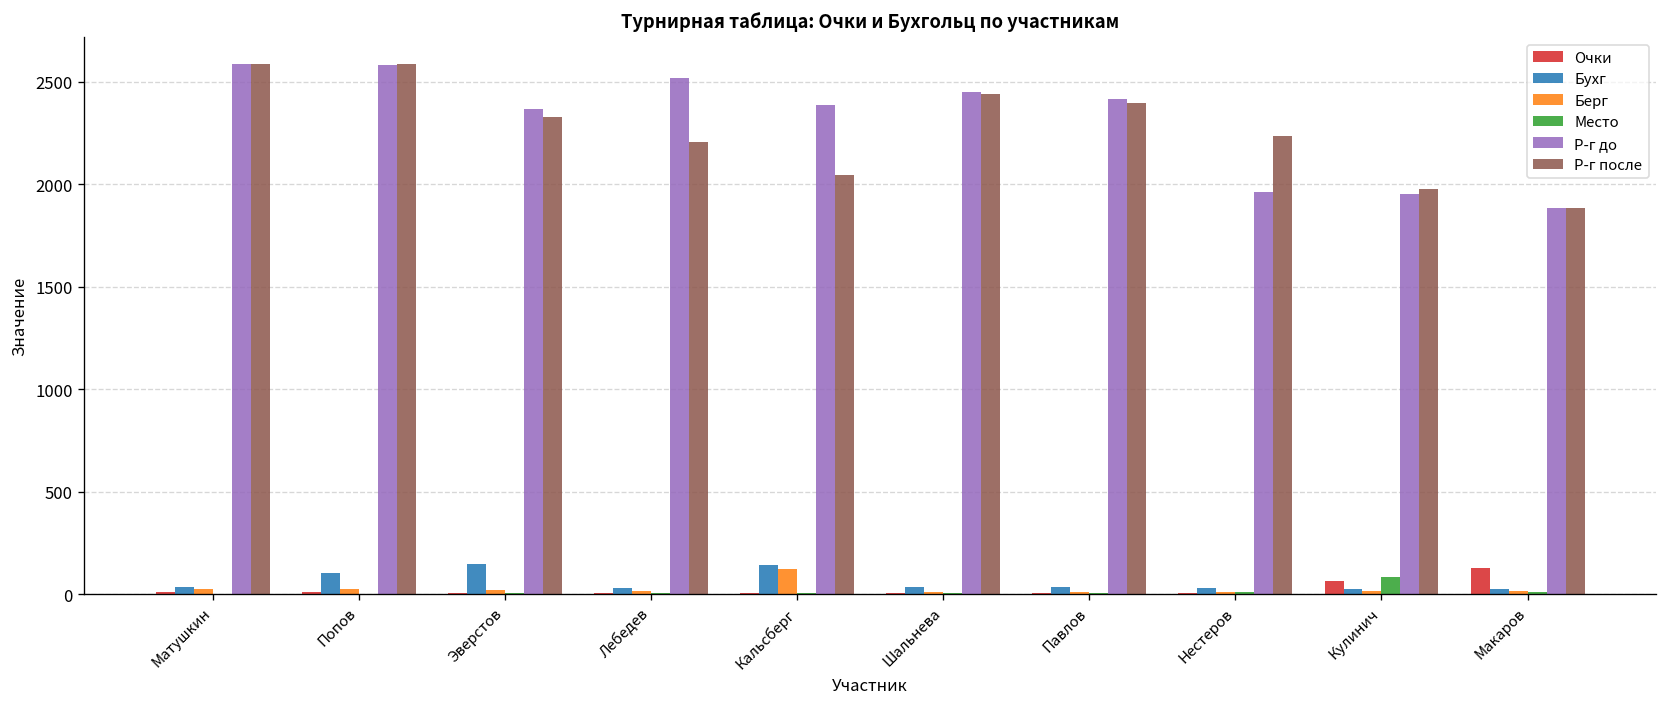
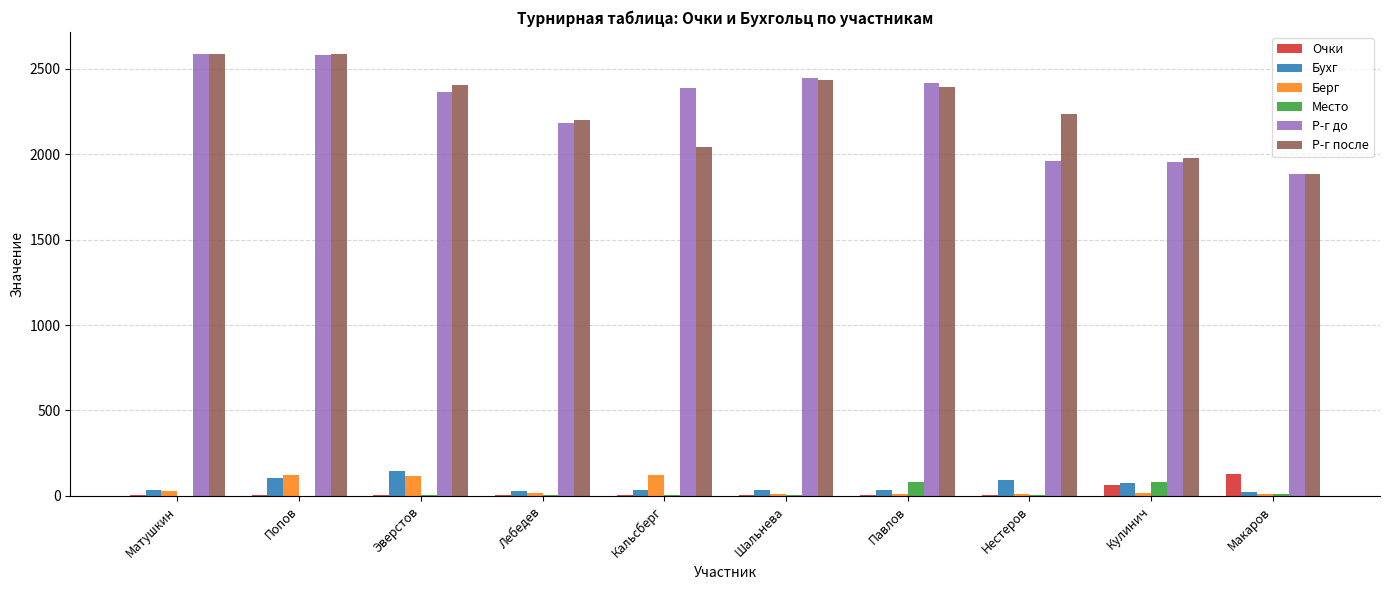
  {
    "Очки": {
      "Кулинич": 60,
      "Макаров": 130
    },
    "Бухг": {
      "Матушкин": 30,
      "Попов": 100,
      "Эверстов": 150,
      "Лебедев": 30,
-     "Кальсберг": 140,
+     "Кальсберг": 40,
      "Шальнева": 40,
      "Павлов": 30,
-     "Нестеров": 30,
-     "Кулинич": 30,
+     "Нестеров": 90,
+     "Кулинич": 80,
      "Макаров": 30
    },
    "Берг": {
      "Матушкин": 30,
-     "Попов": 30,
-     "Эверстов": 20,
+     "Попов": 120,
+     "Эверстов": 110,
      "Лебедев": 20,
      "Кальсберг": 120
    },
    "Место": {
-     "Павлов": 10,
+     "Павлов": 80,
      "Кулинич": 80
    },
    "Р-г до": {
      "Матушкин": 2590,
      "Попов": 2580,
      "Эверстов": 2370,
-     "Лебедев": 2520,
+     "Лебедев": 2180,
      "Кальсберг": 2390,
      "Шальнева": 2450,
      "Павлов": 2420,
      "Нестеров": 1960,
      "Кулинич": 1950,
      "Макаров": 1880
    },
    "Р-г после": {
      "Матушкин": 2590,
      "Попов": 2590,
-     "Эверстов": 2330,
+     "Эверстов": 2400,
      "Лебедев": 2200,
      "Кальсберг": 2040,
      "Шальнева": 2440,
      "Павлов": 2400,
      "Нестеров": 2230,
      "Кулинич": 1980,
      "Макаров": 1880
    }
  }
